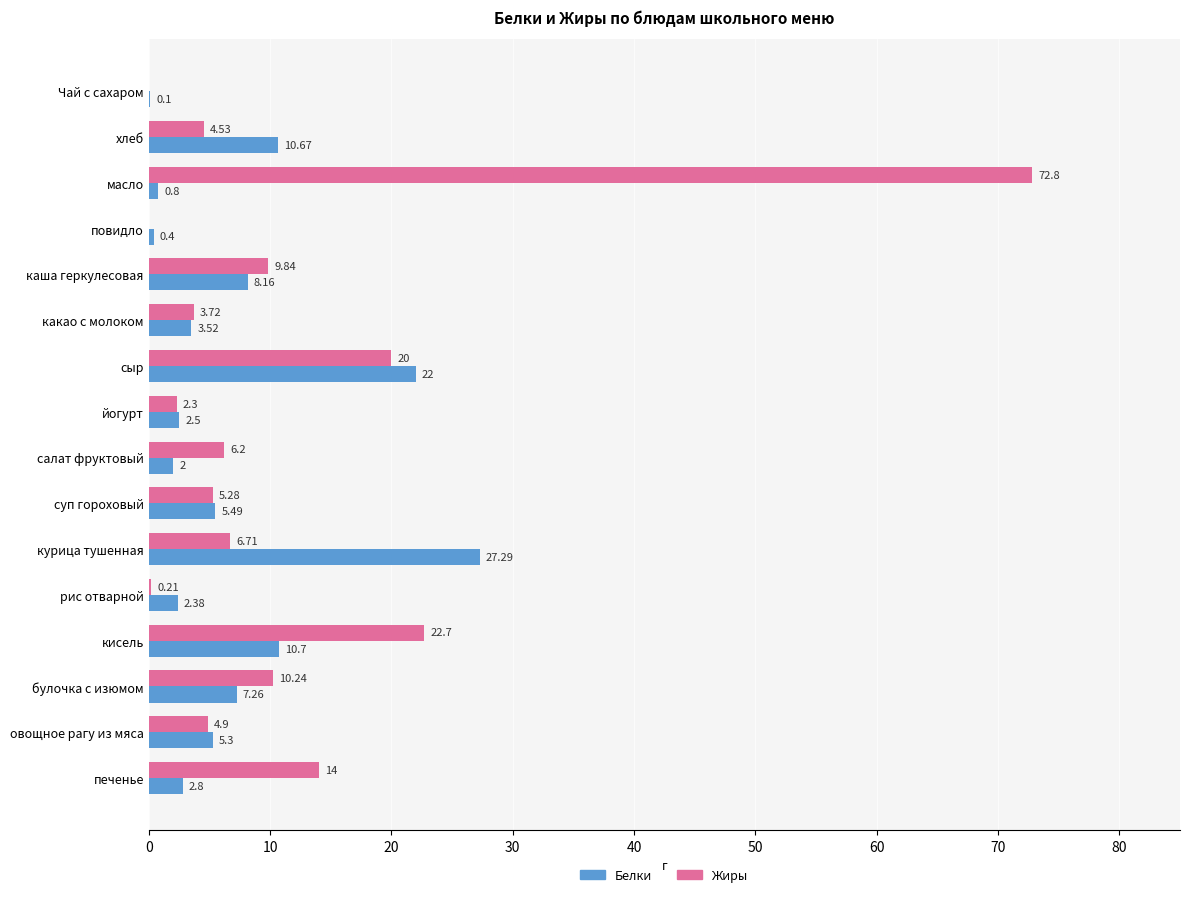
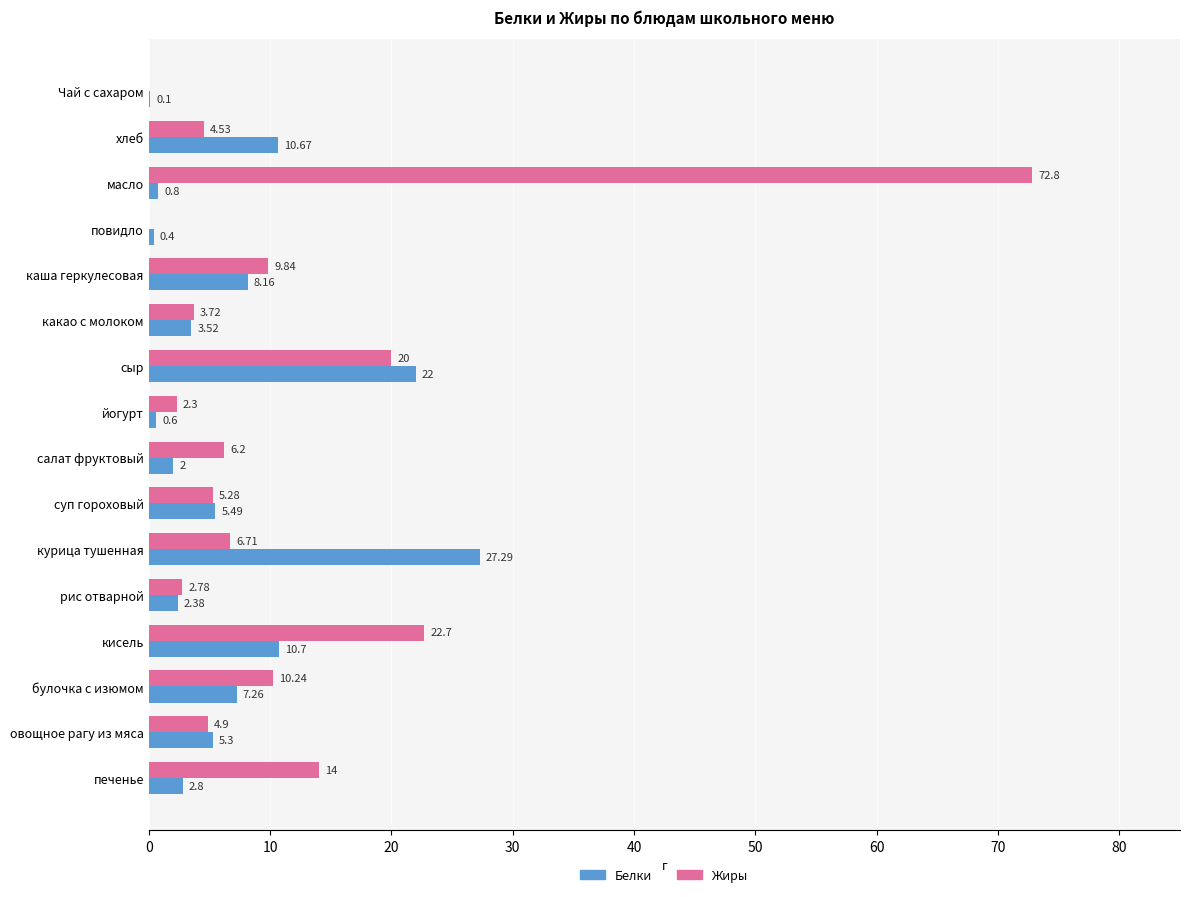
  {
    "Белки": {
      "Чай с сахаром": 0.1,
      "хлеб": 10.67,
      "масло": 0.8,
      "повидло": 0.4,
      "каша геркулесовая": 8.16,
      "какао с молоком": 3.52,
      "сыр": 22,
-     "йогурт": 2.5,
+     "йогурт": 0.6,
      "салат фруктовый": 2,
      "суп гороховый": 5.49,
      "курица тушенная": 27.29,
      "рис отварной": 2.38,
      "кисель": 10.7,
      "булочка с изюмом": 7.26,
      "овощное рагу из мяса": 5.3,
      "печенье": 2.8
    },
    "Жиры": {
      "хлеб": 4.53,
      "масло": 72.8,
      "каша геркулесовая": 9.84,
      "какао с молоком": 3.72,
      "сыр": 20,
      "йогурт": 2.3,
      "салат фруктовый": 6.2,
      "суп гороховый": 5.28,
      "курица тушенная": 6.71,
-     "рис отварной": 0.21,
+     "рис отварной": 2.78,
      "кисель": 22.7,
      "булочка с изюмом": 10.24,
      "овощное рагу из мяса": 4.9,
      "печенье": 14
    }
  }
